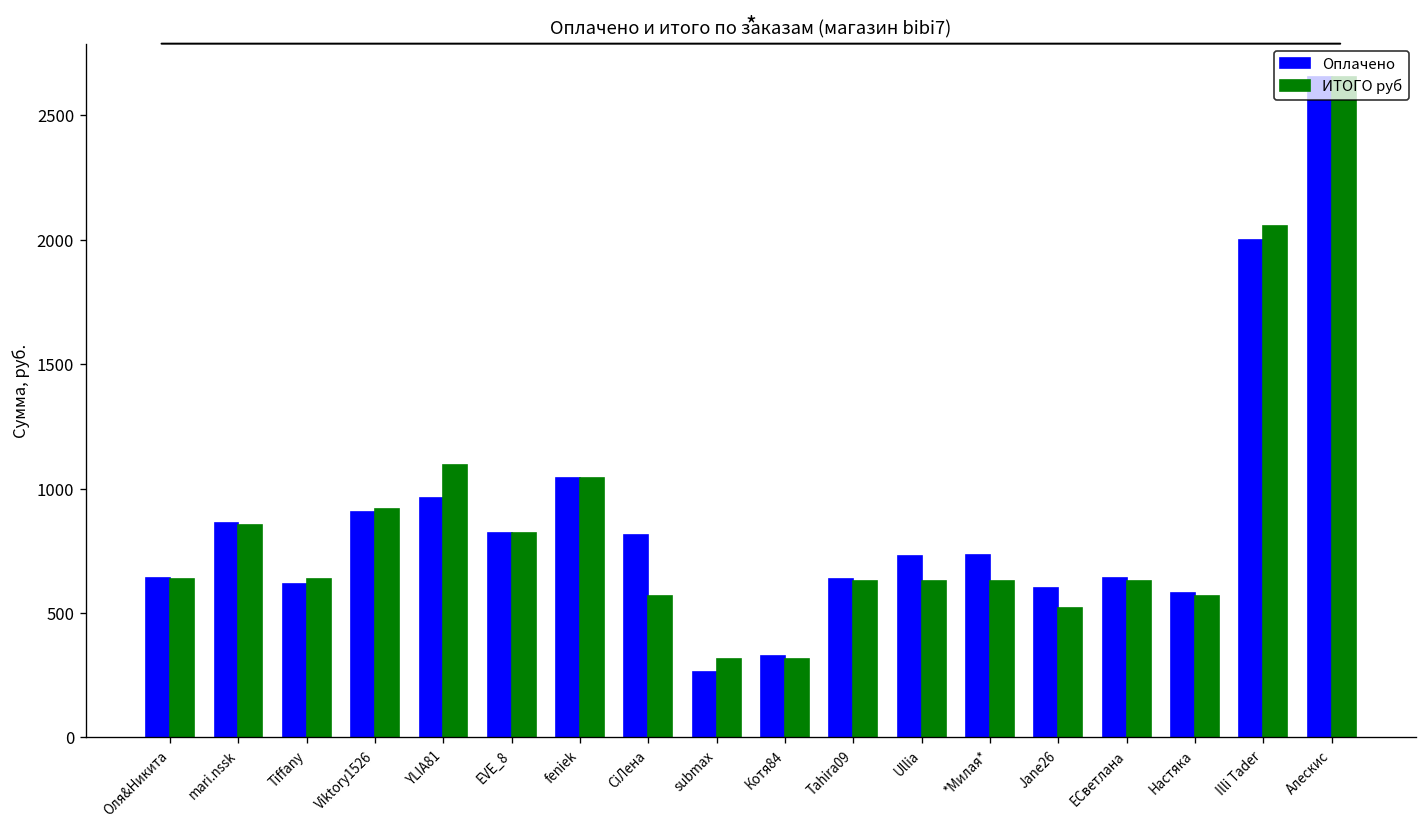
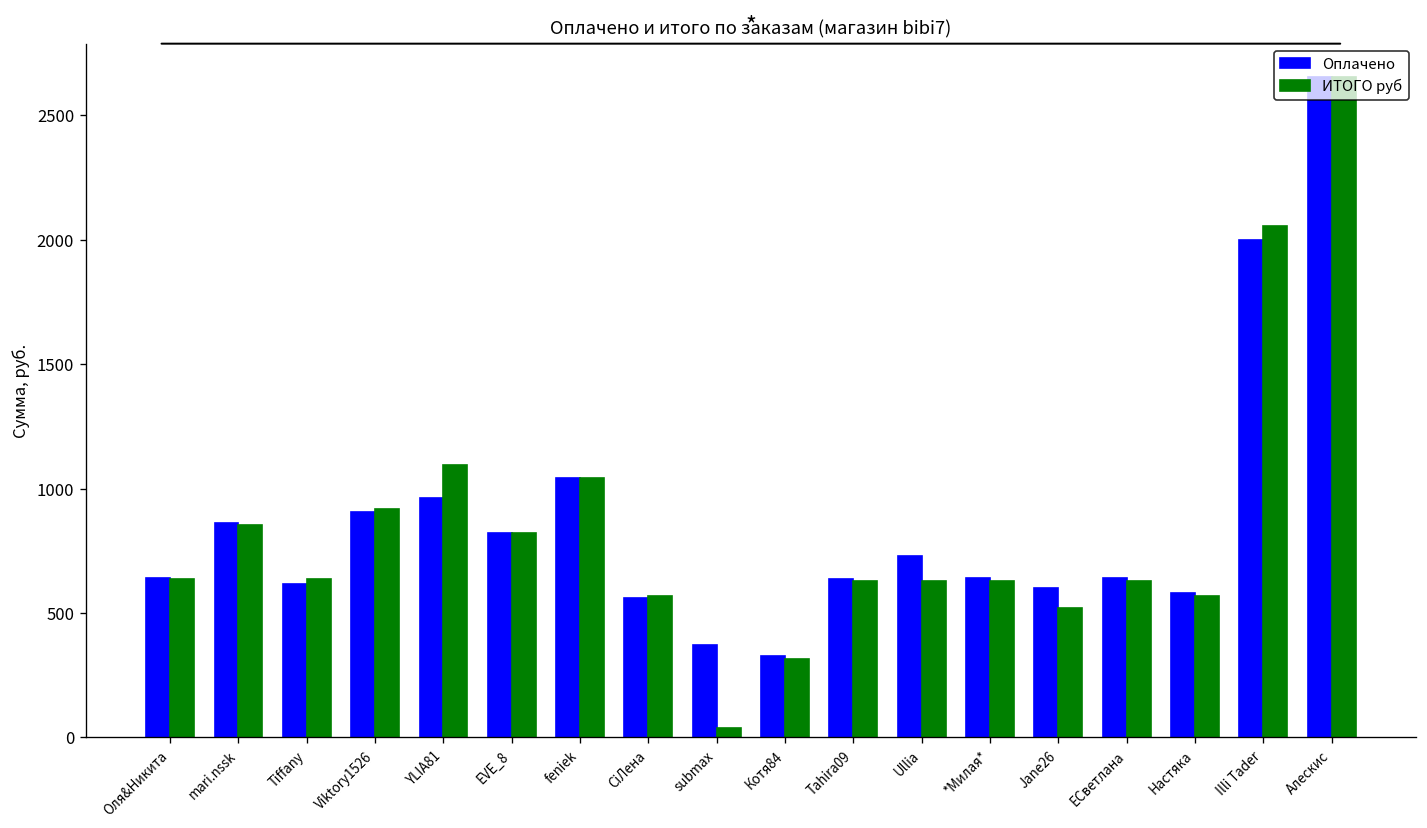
  {
    "Оплачено": {
      "Оля&Никита": 640,
      "mari.nssk": 860,
      "Tiffany": 620,
      "Viktory1526": 900,
      "YLIA81": 960,
      "EVE_8": 820,
      "feniek": 1040,
-     "CiЛена": 810,
-     "submax": 260,
+     "CiЛена": 560,
+     "submax": 370,
      "Котя84": 330,
      "Tahira09": 640,
      "Ullia": 730,
-     "*Милая*": 730,
+     "*Милая*": 640,
      "Jane26": 600,
      "ЕСветлана": 640,
      "Настяка": 580,
      "Illi Tader": 2000
    },
    "ИТОГО руб": {
      "Оля&Никита": 640,
      "mari.nssk": 860,
      "Tiffany": 640,
      "Viktory1526": 920,
      "YLIA81": 1100,
      "EVE_8": 820,
      "feniek": 1040,
      "CiЛена": 570,
-     "submax": 310,
+     "submax": 40,
      "Котя84": 310,
      "Tahira09": 630,
      "Ullia": 630,
      "*Милая*": 630,
      "Jane26": 520,
      "ЕСветлана": 630,
      "Настяка": 570,
      "Illi Tader": 2060
    }
  }
